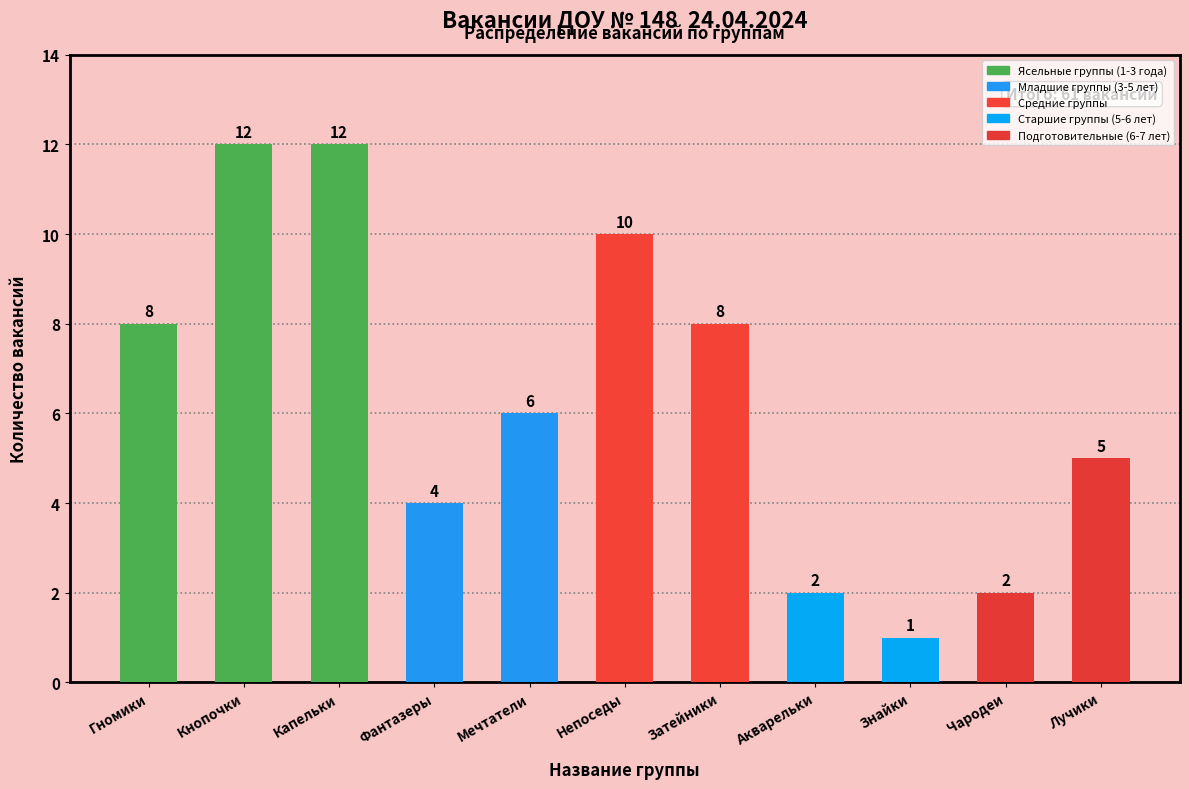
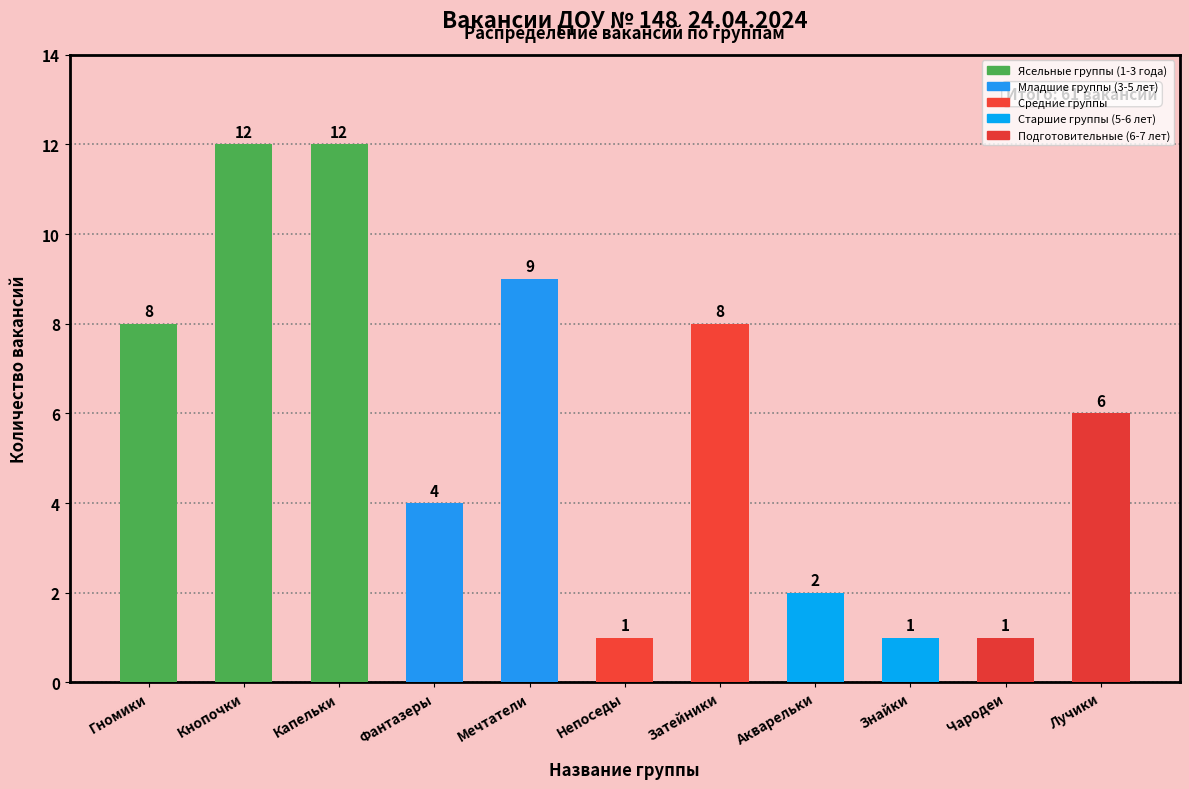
  {
    "Гномики": 8,
    "Кнопочки": 12,
    "Капельки": 12,
    "Фантазеры": 4,
-   "Мечтатели": 6,
-   "Непоседы": 10,
+   "Мечтатели": 9,
+   "Непоседы": 1,
    "Затейники": 8,
    "Акварельки": 2,
    "Знайки": 1,
-   "Чародеи": 2,
-   "Лучики": 5
+   "Чародеи": 1,
+   "Лучики": 6
  }
